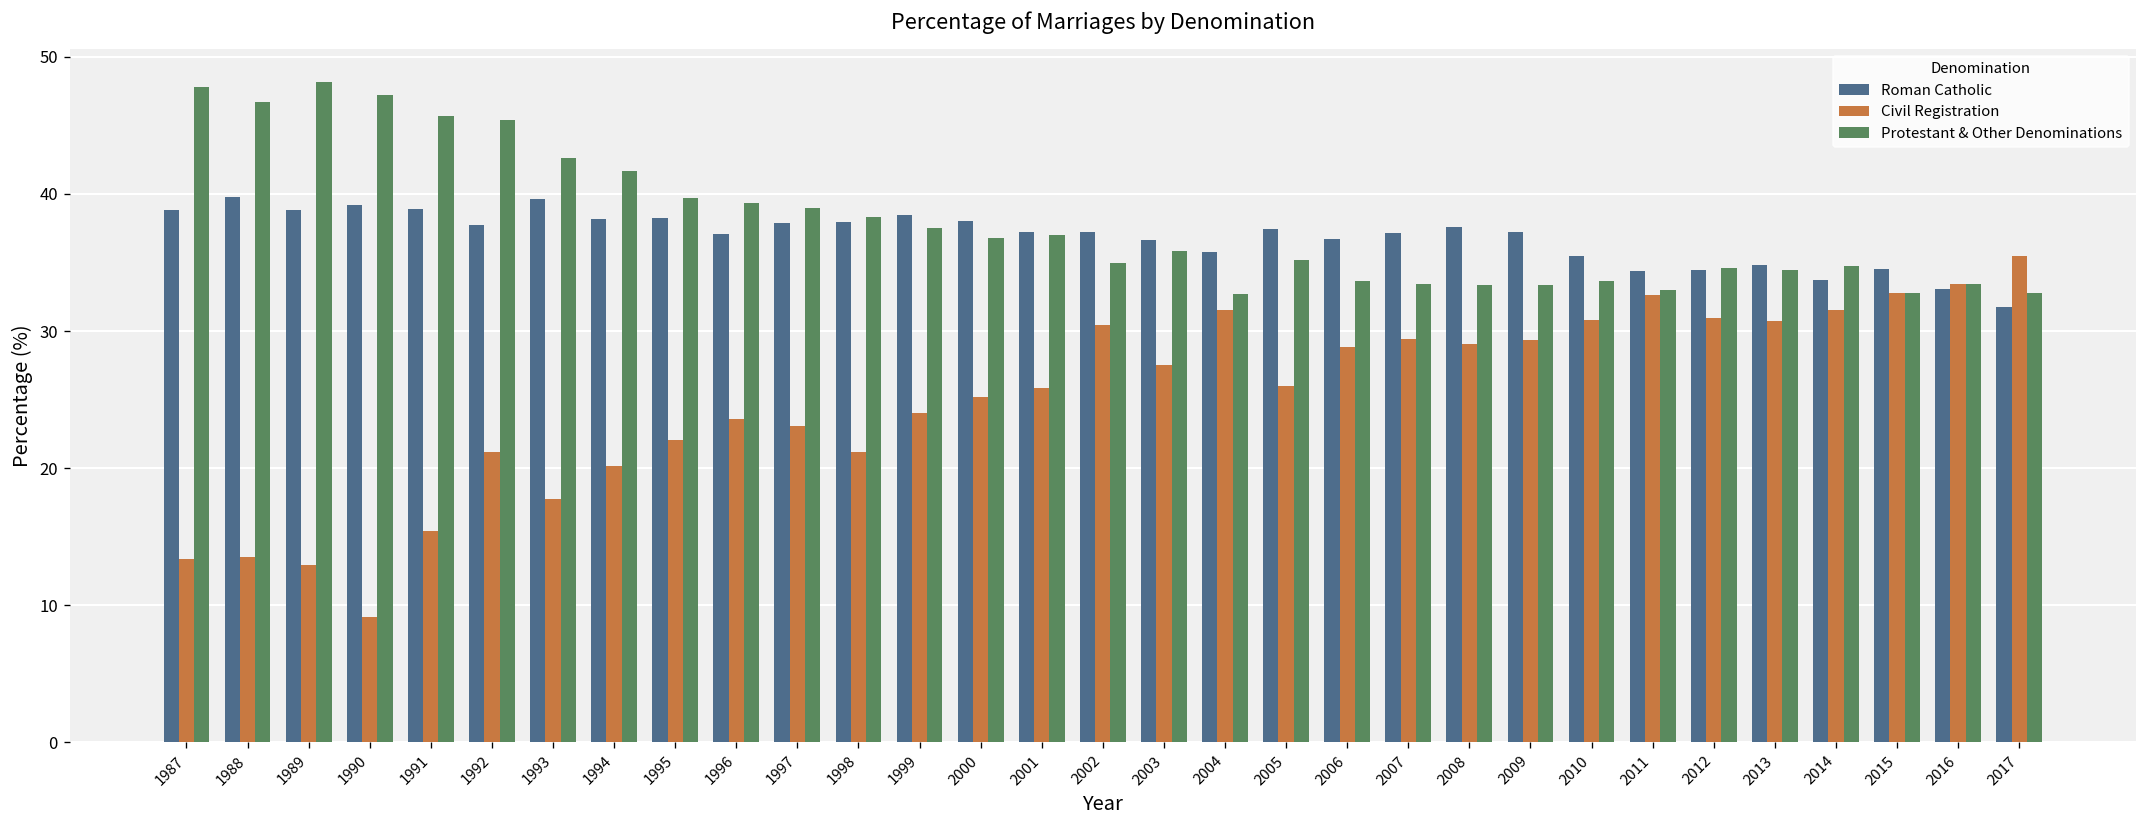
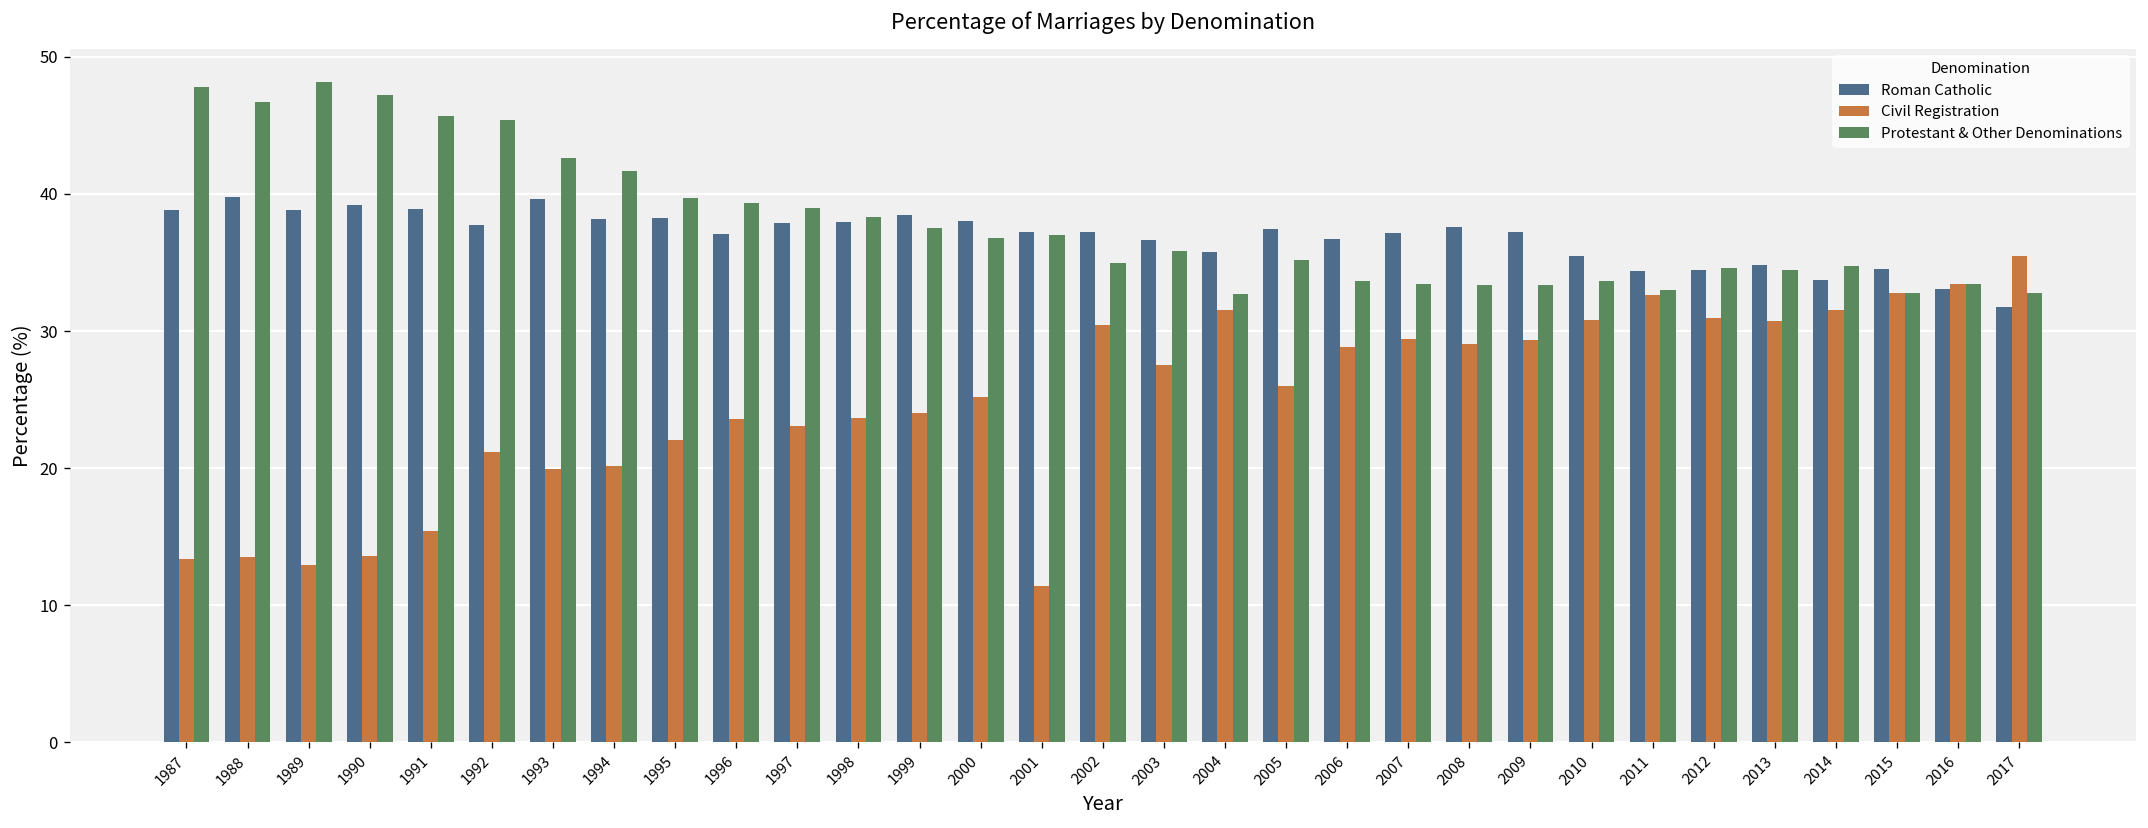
  {
    "Civil Registration": {
      "1987": 13.4,
      "1988": 13.5,
      "1989": 13.0,
-     "1990": 9.1,
+     "1990": 13.6,
      "1991": 15.4,
      "1992": 21.2,
-     "1993": 17.8,
+     "1993": 20.0,
      "1994": 20.2,
      "1995": 22.0,
      "1996": 23.6,
      "1997": 23.1,
-     "1998": 21.2,
+     "1998": 23.7,
      "1999": 24.0,
      "2000": 25.2,
-     "2001": 25.8,
+     "2001": 11.4,
      "2002": 30.4,
      "2003": 27.5,
      "2004": 31.5,
      "2005": 26.0,
      "2006": 28.8,
      "2007": 29.4,
      "2008": 29.0,
      "2009": 29.4,
      "2010": 30.8,
      "2011": 32.7,
      "2012": 31.0,
      "2013": 30.8,
      "2014": 31.5,
      "2015": 32.7,
      "2016": 33.4,
      "2017": 35.5
    }
  }
